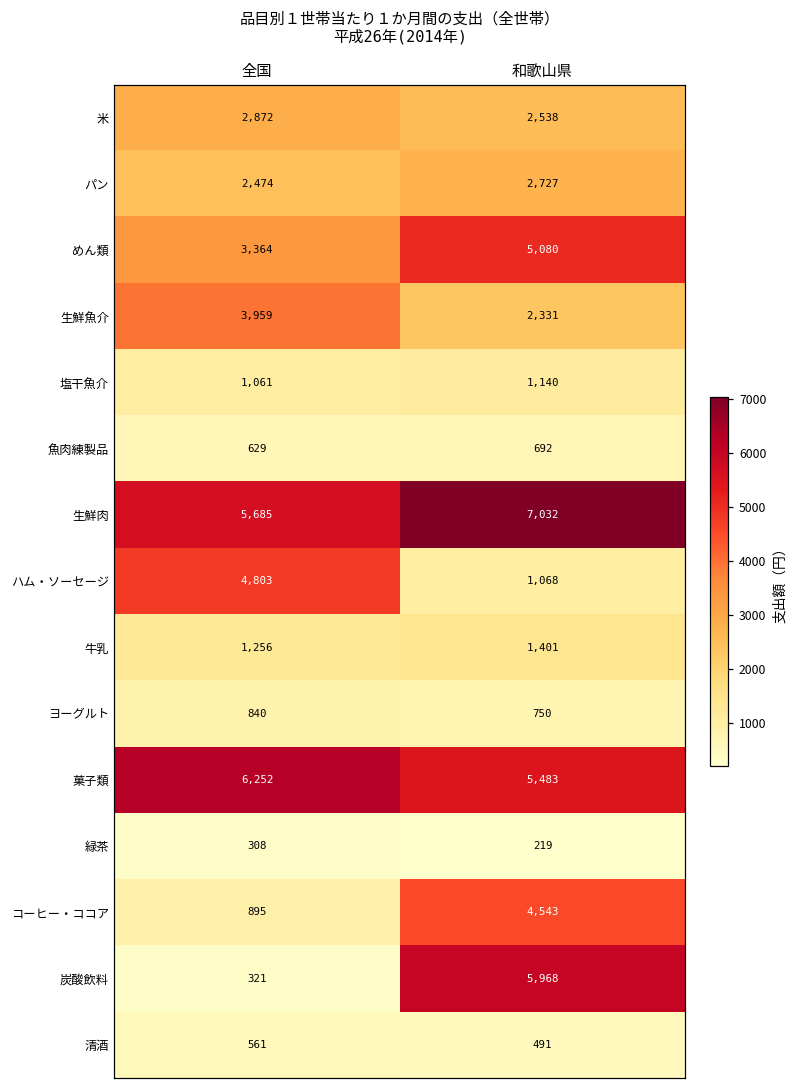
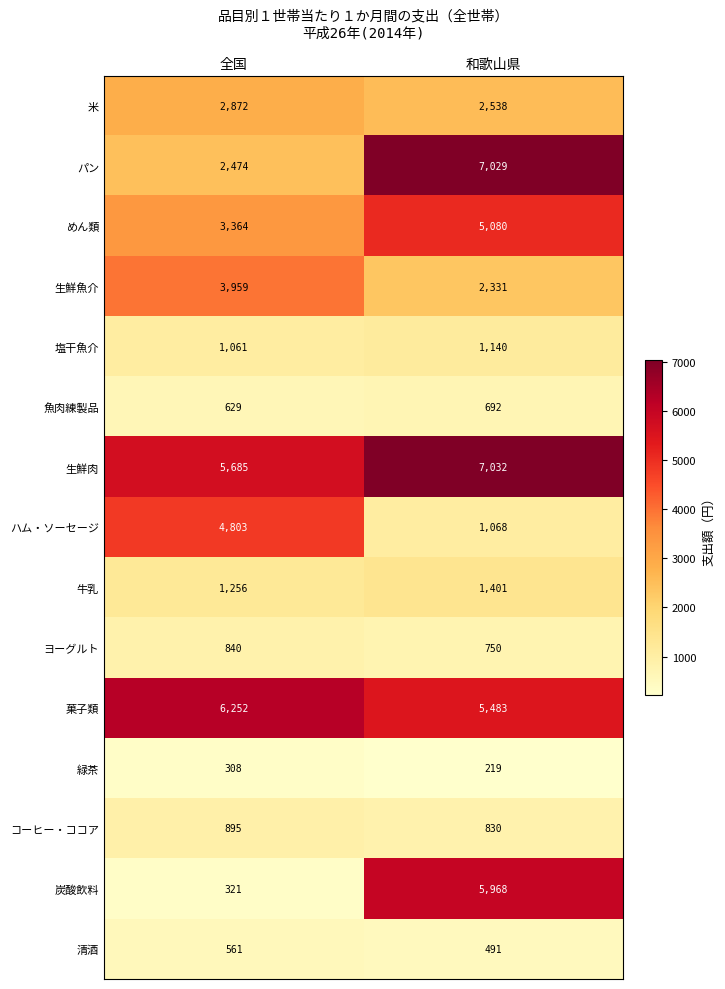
  {
    "米": {
      "全国": "2,872",
      "和歌山県": "2,538"
    },
    "パン": {
      "全国": "2,474",
-     "和歌山県": "2,727"
+     "和歌山県": "7,029"
    },
    "めん類": {
      "全国": "3,364",
      "和歌山県": "5,080"
    },
    "生鮮魚介": {
      "全国": "3,959",
      "和歌山県": "2,331"
    },
    "塩干魚介": {
      "全国": "1,061",
      "和歌山県": "1,140"
    },
    "魚肉練製品": {
      "全国": "629",
      "和歌山県": "692"
    },
    "生鮮肉": {
      "全国": "5,685",
      "和歌山県": "7,032"
    },
    "ハム・ソーセージ": {
      "全国": "4,803",
      "和歌山県": "1,068"
    },
    "牛乳": {
      "全国": "1,256",
      "和歌山県": "1,401"
    },
    "ヨーグルト": {
      "全国": "840",
      "和歌山県": "750"
    },
    "菓子類": {
      "全国": "6,252",
      "和歌山県": "5,483"
    },
    "緑茶": {
      "全国": "308",
      "和歌山県": "219"
    },
    "コーヒー・ココア": {
      "全国": "895",
-     "和歌山県": "4,543"
+     "和歌山県": "830"
    },
    "炭酸飲料": {
      "全国": "321",
      "和歌山県": "5,968"
    },
    "清酒": {
      "全国": "561",
      "和歌山県": "491"
    }
  }
